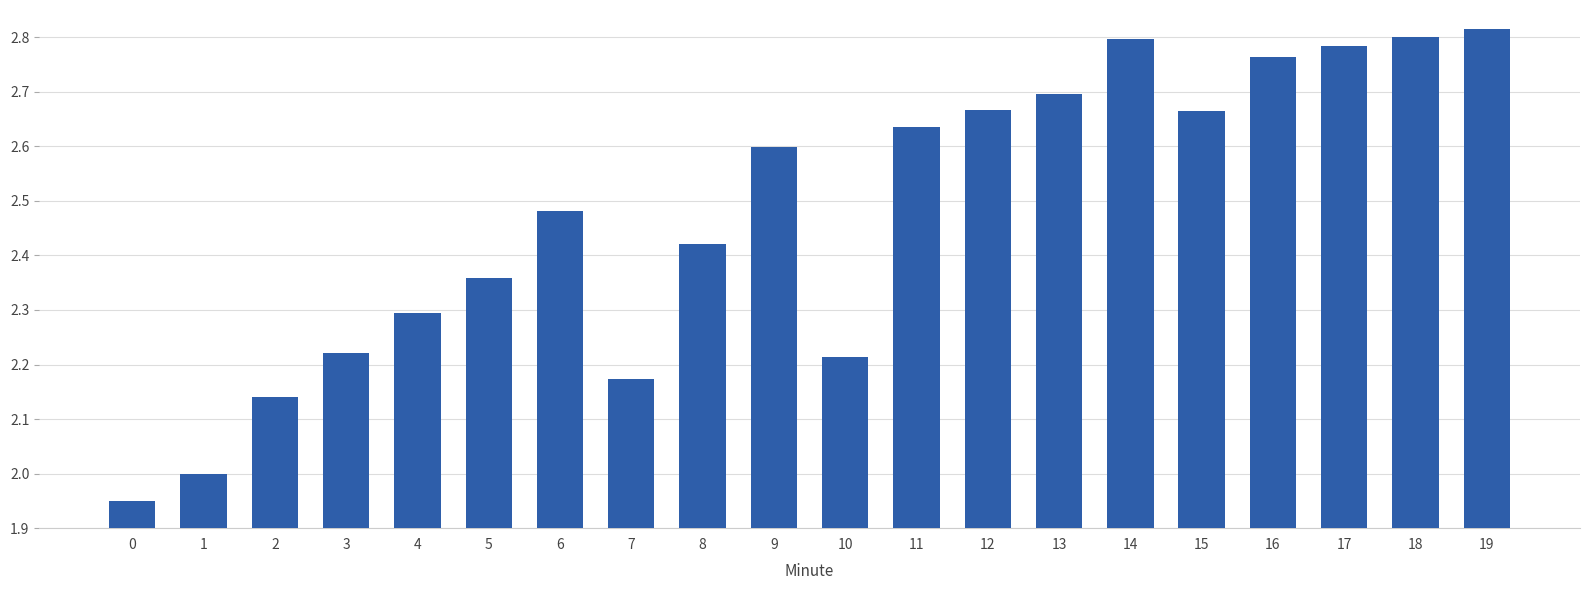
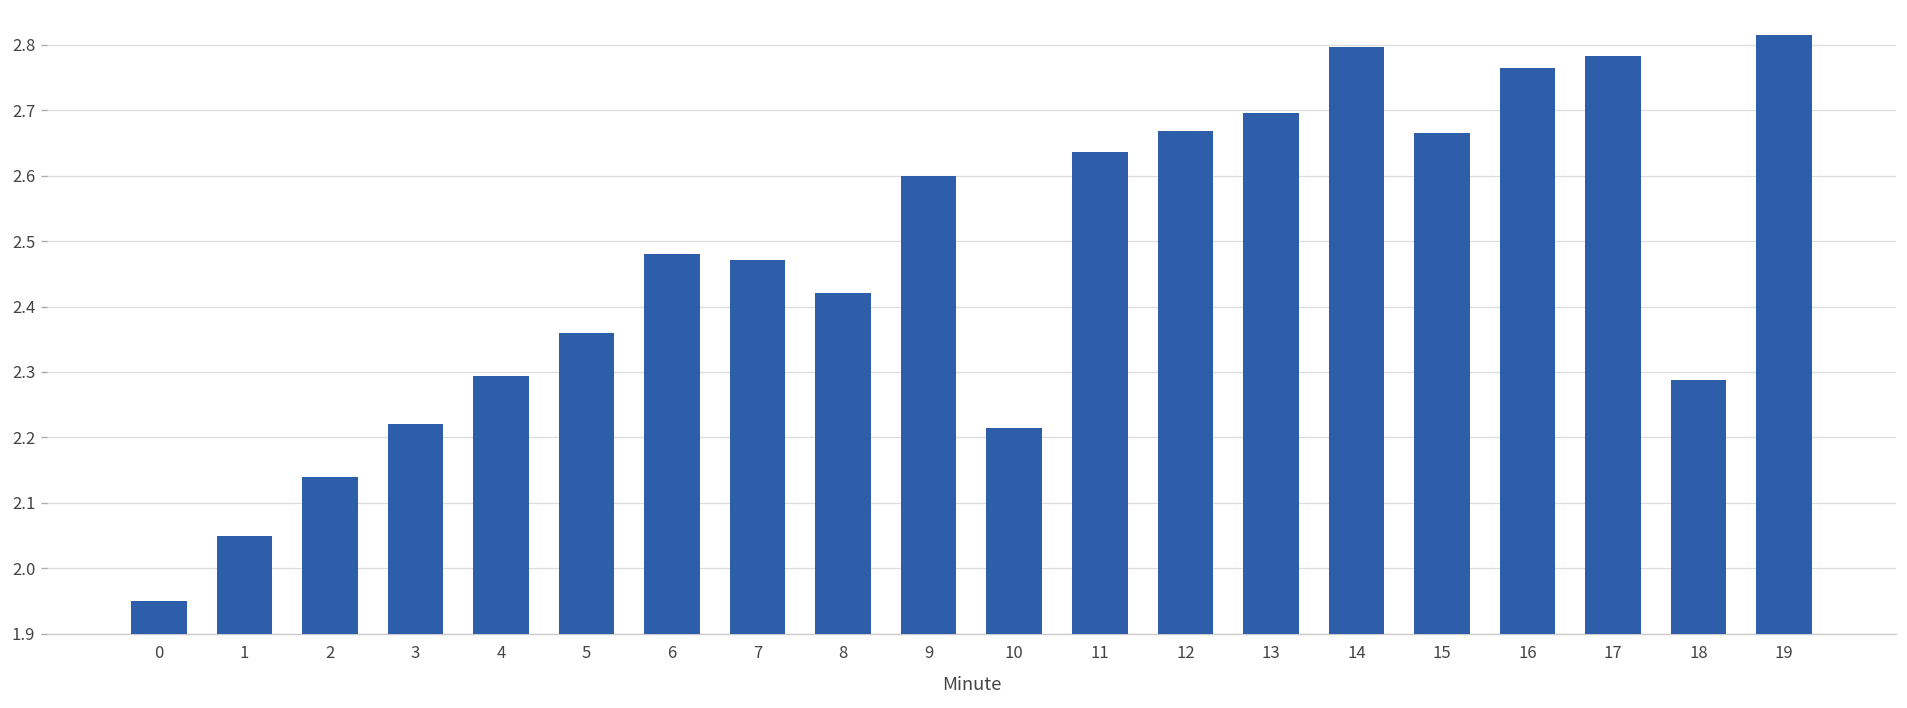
  {
    "0": 1.95,
-   "1": 2.00,
+   "1": 2.05,
    "2": 2.14,
    "3": 2.22,
    "4": 2.29,
    "5": 2.36,
    "6": 2.48,
-   "7": 2.17,
+   "7": 2.47,
    "8": 2.42,
    "9": 2.60,
    "10": 2.21,
    "11": 2.64,
    "12": 2.67,
    "13": 2.70,
    "14": 2.80,
    "15": 2.67,
    "16": 2.76,
    "17": 2.78,
-   "18": 2.80,
+   "18": 2.29,
    "19": 2.81
  }
